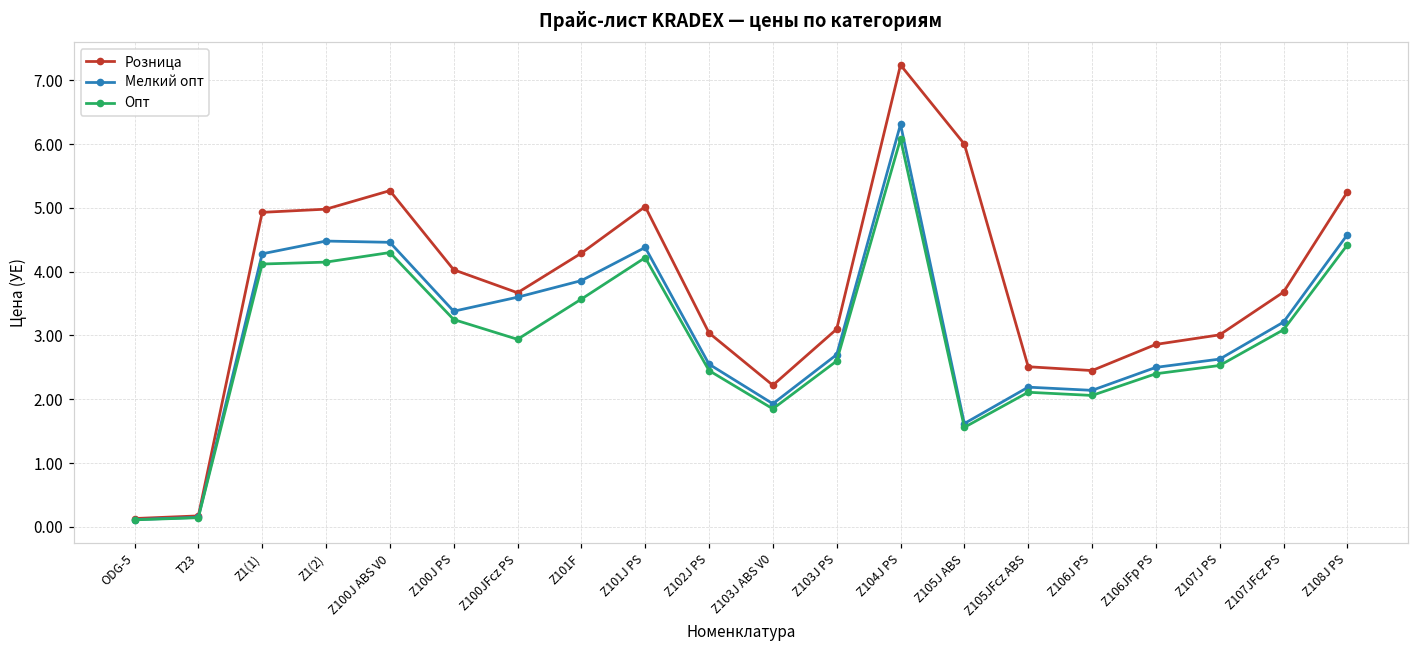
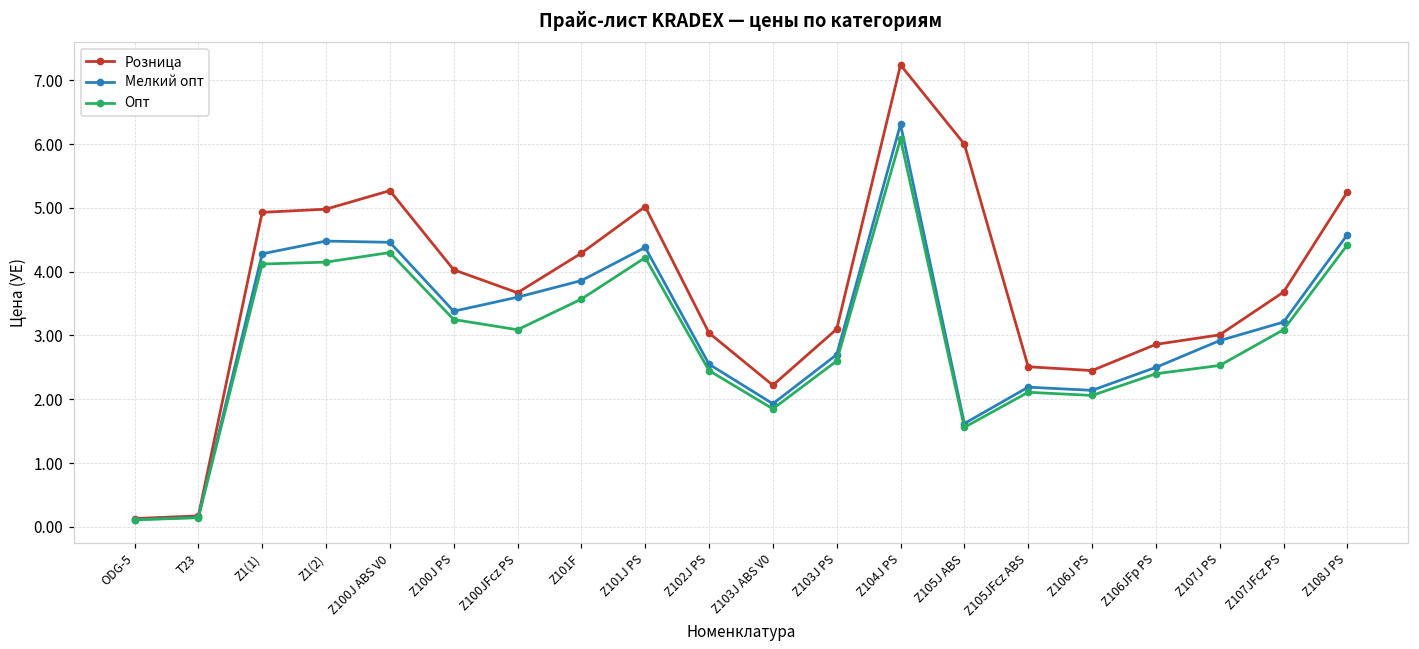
  {
    "Розница": {
      "Z1(1)": 4.9,
      "Z1(2)": 5.0,
      "Z100J ABS V0": 5.3,
      "Z100J PS": 4.0,
      "Z100JFcz PS": 3.7,
      "Z101F": 4.3,
      "Z101J PS": 5.0,
      "Z102J PS": 3.0,
      "Z103J ABS V0": 2.2,
      "Z103J PS": 3.1,
      "Z104J PS": 7.2,
      "Z105J ABS": 6.0,
      "Z105JFcz ABS": 2.5,
      "Z106J PS": 2.5,
      "Z106JFp PS": 2.9,
      "Z107J PS": 3.0,
      "Z107JFcz PS": 3.7,
      "Z108J PS": 5.3
    },
    "Мелкий опт": {
      "Z1(1)": 4.3,
      "Z1(2)": 4.5,
      "Z100J ABS V0": 4.5,
      "Z100J PS": 3.4,
      "Z100JFcz PS": 3.6,
      "Z101F": 3.9,
      "Z101J PS": 4.4,
      "Z102J PS": 2.6,
      "Z103J ABS V0": 1.9,
      "Z103J PS": 2.7,
      "Z104J PS": 6.3,
      "Z105J ABS": 1.6,
      "Z105JFcz ABS": 2.2,
      "Z106J PS": 2.1,
      "Z106JFp PS": 2.5,
-     "Z107J PS": 2.6,
+     "Z107J PS": 2.9,
      "Z107JFcz PS": 3.2,
      "Z108J PS": 4.6
    },
    "Опт": {
      "Z1(1)": 4.1,
      "Z1(2)": 4.2,
      "Z100J ABS V0": 4.3,
      "Z100J PS": 3.3,
-     "Z100JFcz PS": 2.9,
+     "Z100JFcz PS": 3.1,
      "Z101F": 3.6,
      "Z101J PS": 4.2,
      "Z102J PS": 2.5,
      "Z103J ABS V0": 1.9,
      "Z103J PS": 2.6,
      "Z104J PS": 6.1,
      "Z105J ABS": 1.6,
      "Z105JFcz ABS": 2.1,
      "Z106J PS": 2.1,
      "Z106JFp PS": 2.4,
      "Z107J PS": 2.5,
      "Z107JFcz PS": 3.1,
      "Z108J PS": 4.4
    }
  }
